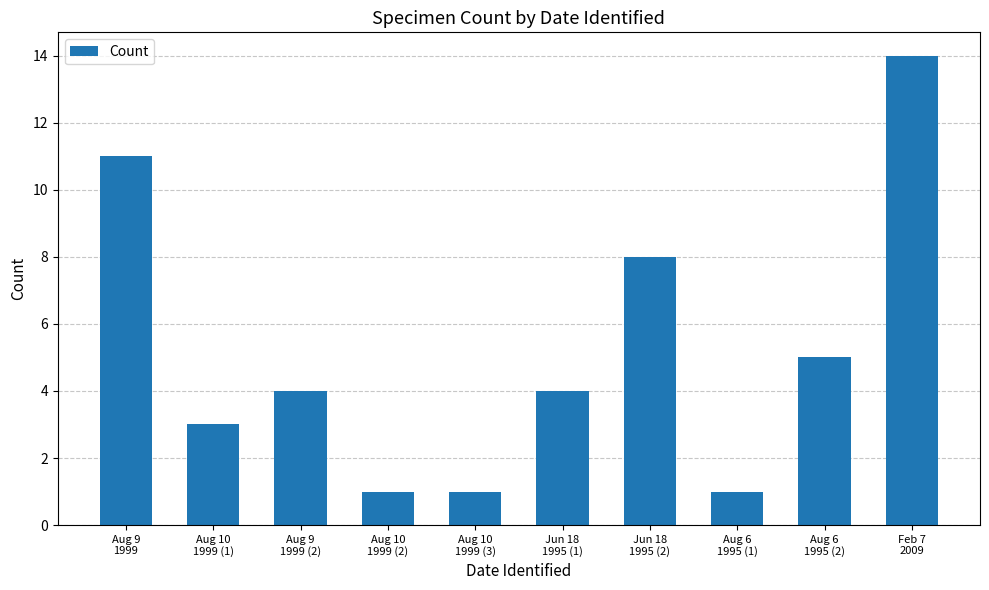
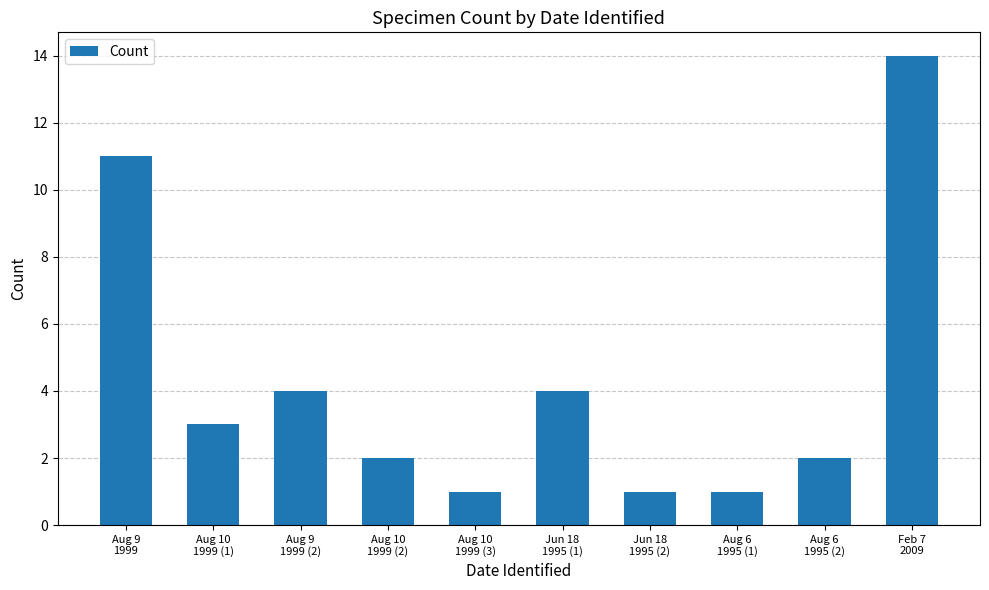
  {
    "Aug 9 1999": 11,
    "Aug 10 1999 (1)": 3,
    "Aug 9 1999 (2)": 4,
-   "Aug 10 1999 (2)": 1,
+   "Aug 10 1999 (2)": 2,
    "Aug 10 1999 (3)": 1,
    "Jun 18 1995 (1)": 4,
-   "Jun 18 1995 (2)": 8,
+   "Jun 18 1995 (2)": 1,
    "Aug 6 1995 (1)": 1,
-   "Aug 6 1995 (2)": 5,
+   "Aug 6 1995 (2)": 2,
    "Feb 7 2009": 14
  }
